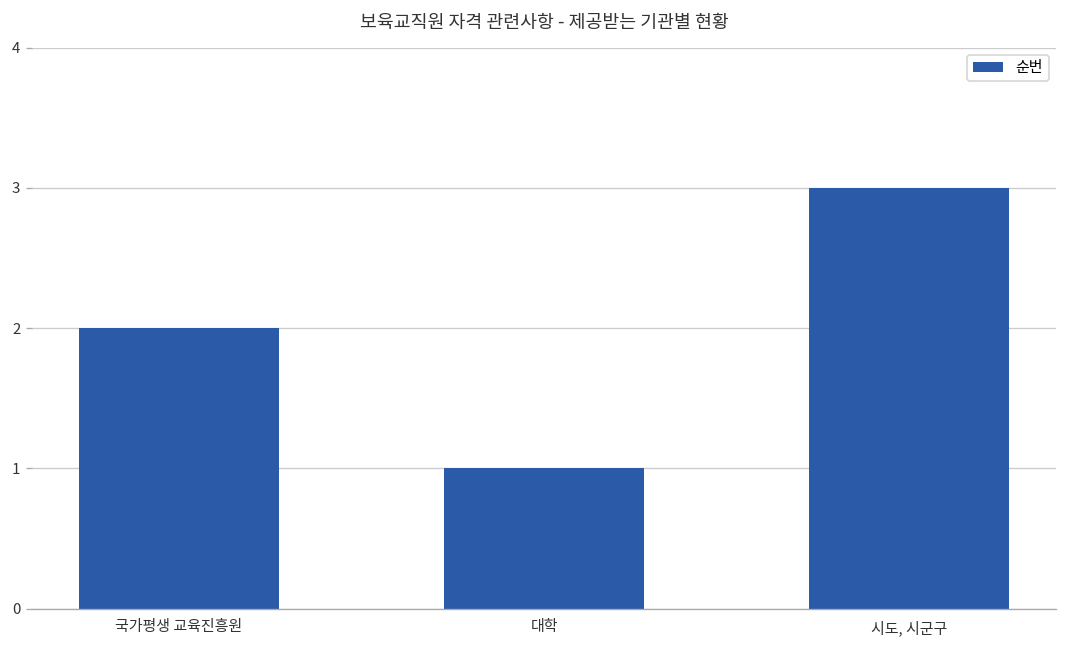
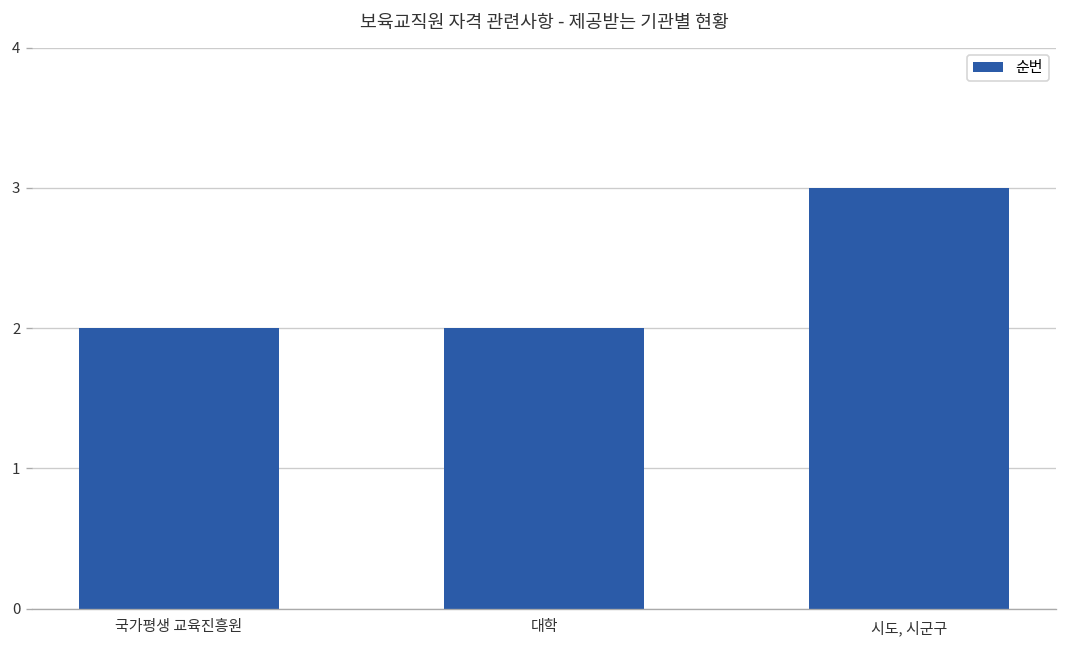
  {
    "국가평생 교육진흥원": 2,
-   "대학": 1,
+   "대학": 2,
    "시도, 시군구": 3
  }
